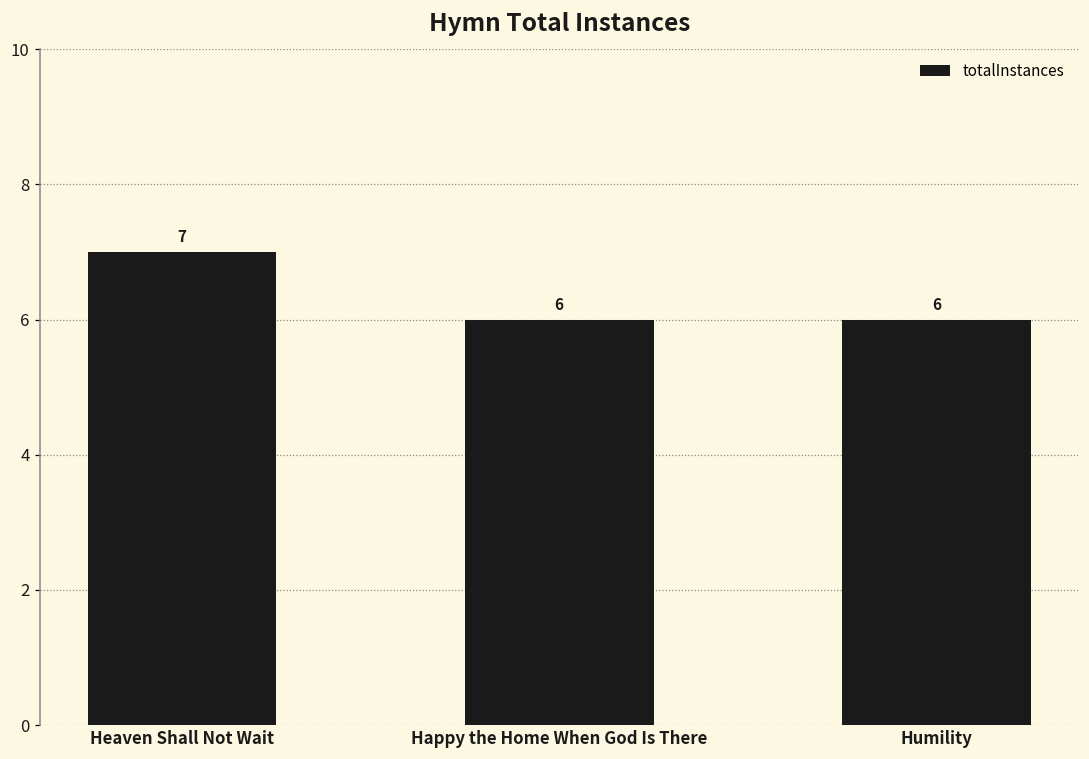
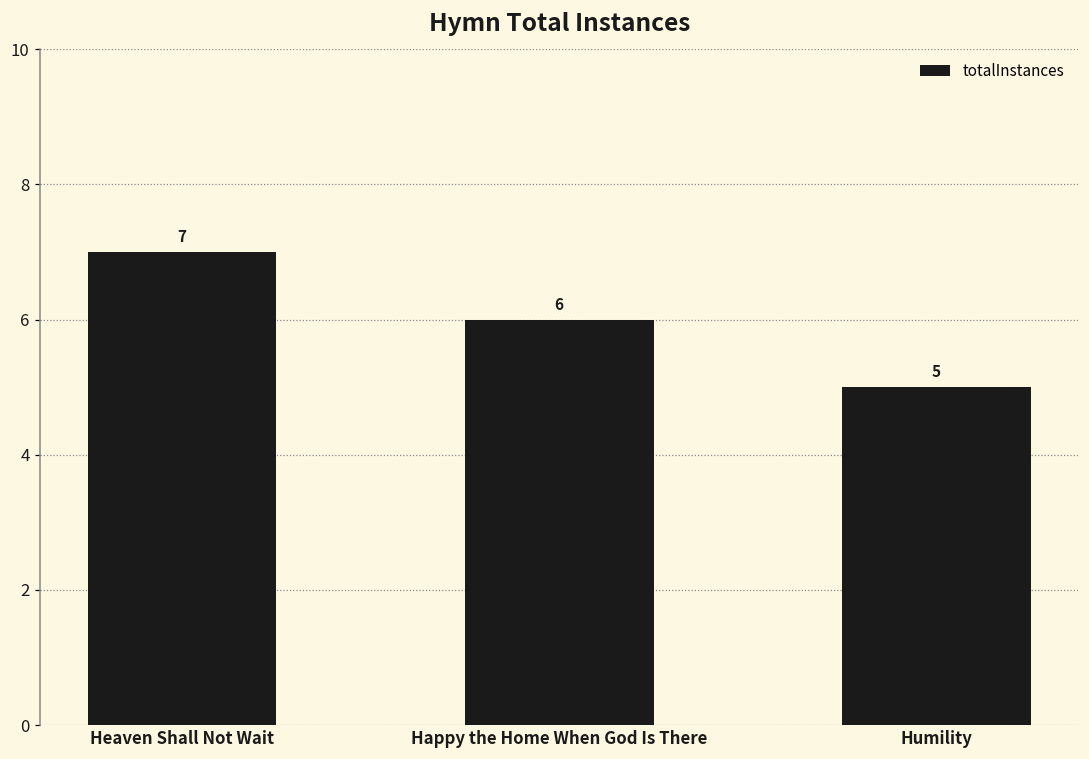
  {
    "Heaven Shall Not Wait": 7,
    "Happy the Home When God Is There": 6,
-   "Humility": 6
+   "Humility": 5
  }
